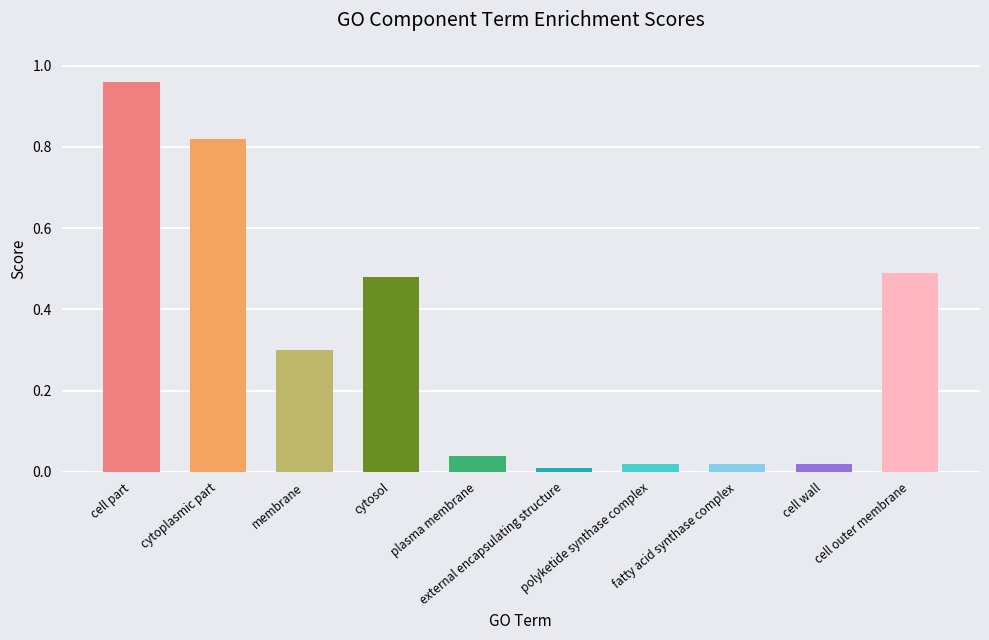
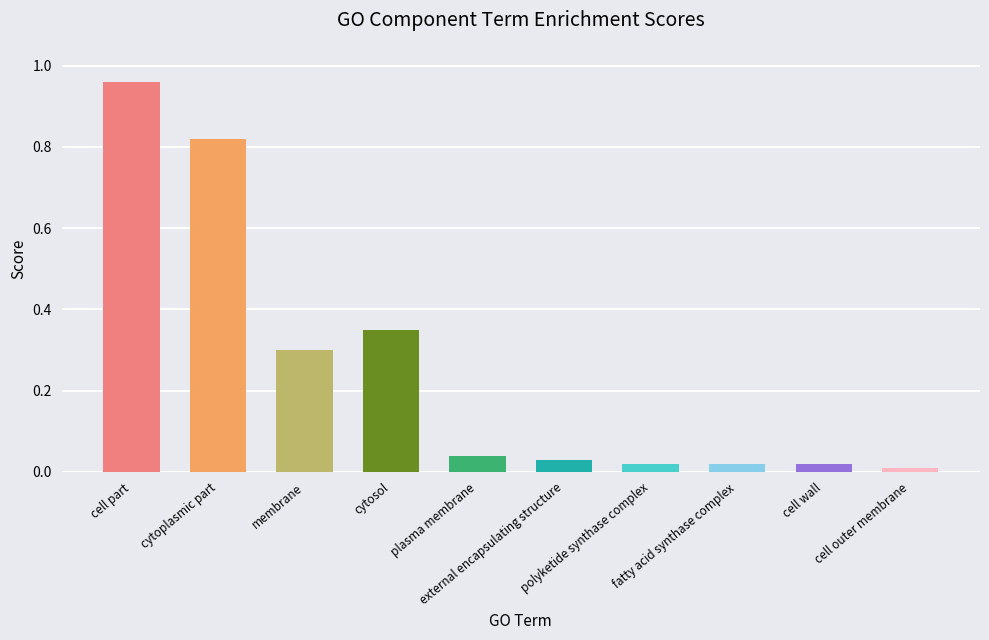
  {
    "cell part": 0.96,
    "cytoplasmic part": 0.82,
    "membrane": 0.30,
-   "cytosol": 0.48,
+   "cytosol": 0.35,
    "plasma membrane": 0.04,
-   "external encapsulating structure": 0.01,
+   "external encapsulating structure": 0.03,
    "polyketide synthase complex": 0.02,
    "fatty acid synthase complex": 0.02,
    "cell wall": 0.02,
-   "cell outer membrane": 0.49
+   "cell outer membrane": 0.01
  }
